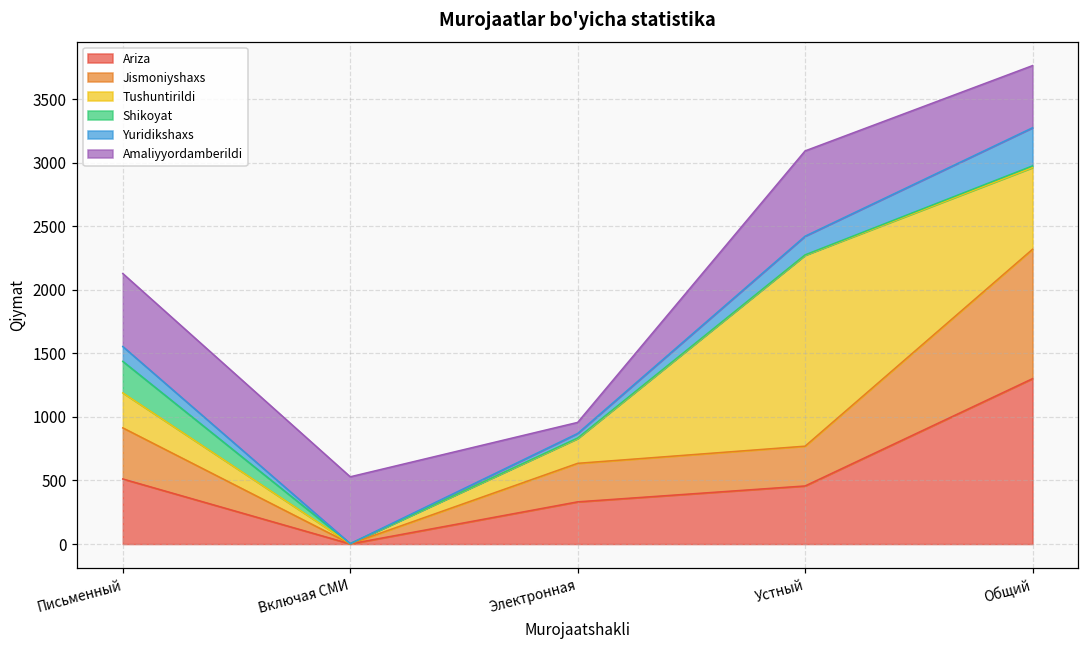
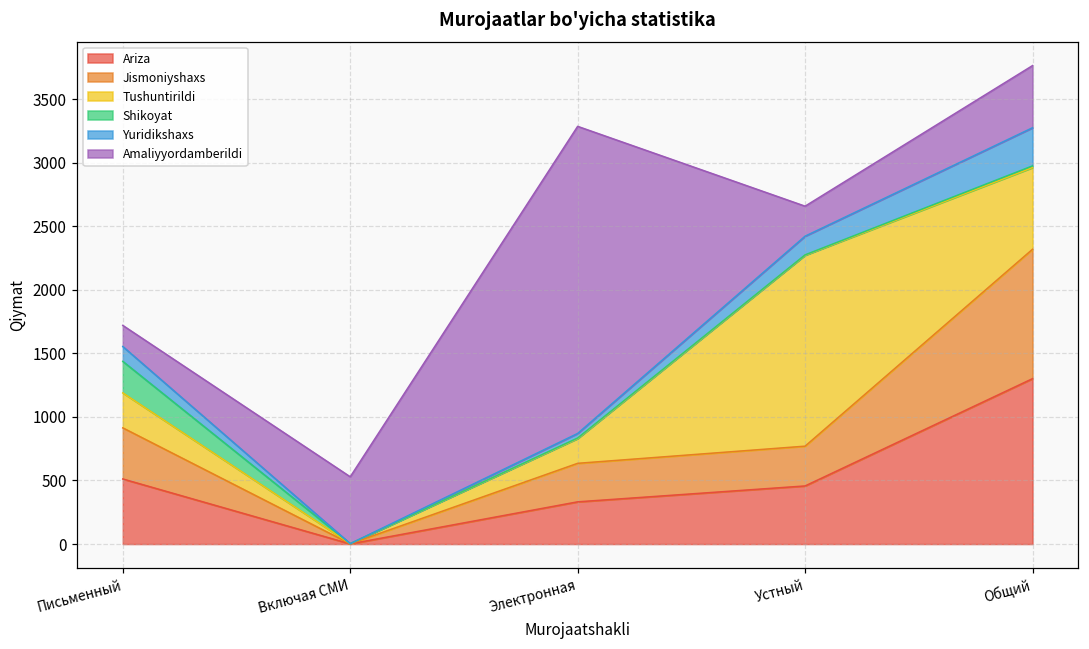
  {
    "Tushuntirildi": {
      "Письменный": 280
    },
    "Shikoyat": {
      "Письменный": 250
    },
    "Yuridikshaxs": {
      "Письменный": 120,
      "Электронная": 40,
      "Устный": 150,
      "Общий": 300
    },
    "Amaliyyordamberildi": {
-     "Письменный": 570,
+     "Письменный": 170,
      "Включая СМИ": 530,
-     "Электронная": 90,
-     "Устный": 670,
+     "Электронная": 2420,
+     "Устный": 240,
      "Общий": 490
    }
  }
